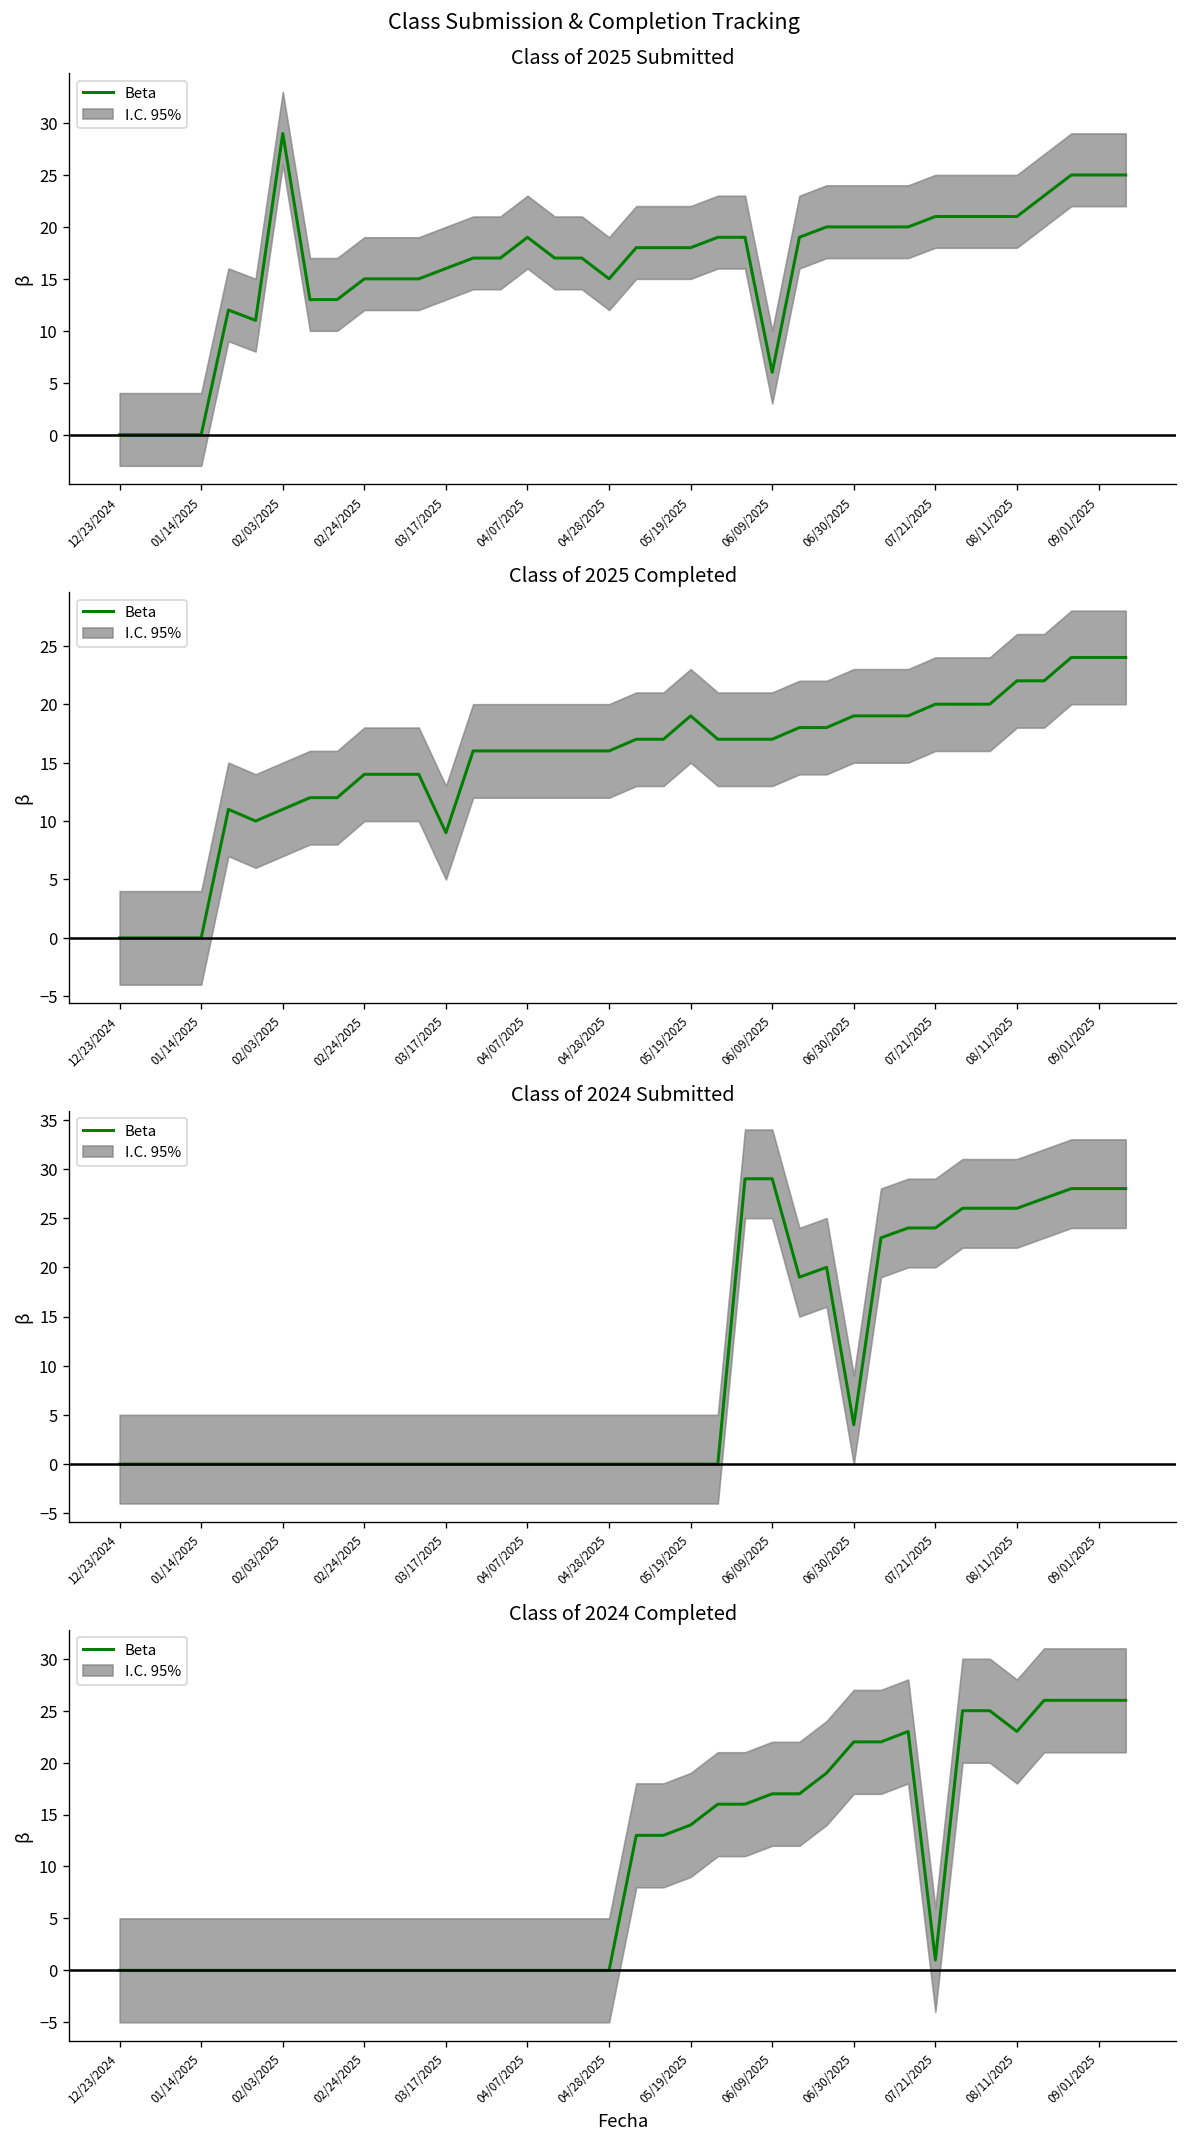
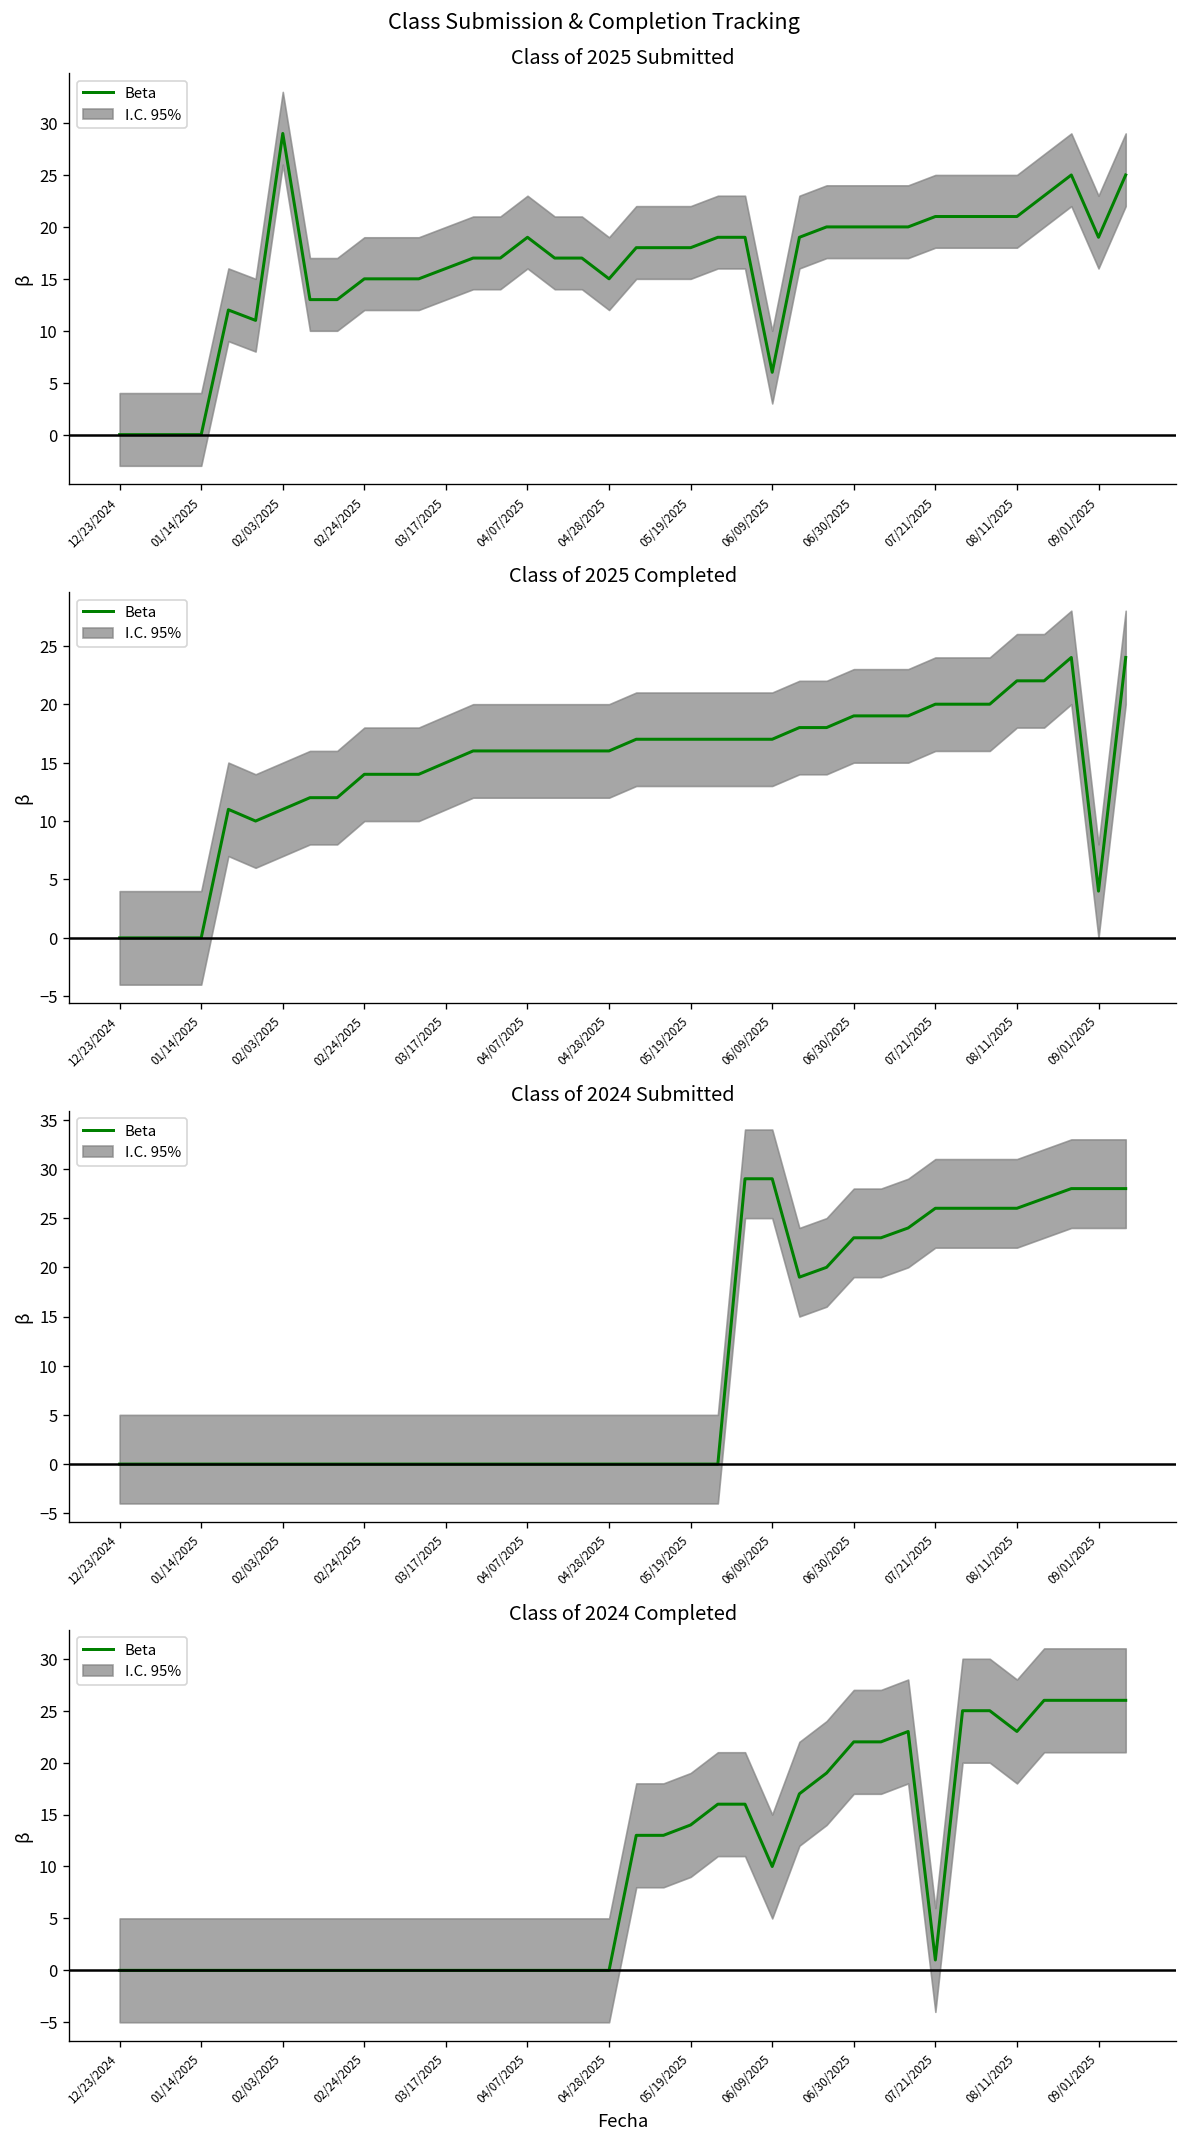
  {
    "Class of 2025 Submitted": {
      "Beta": {
        "12/23/2024": 0,
        "01/14/2025": 0,
        "02/03/2025": 29,
        "02/24/2025": 15,
        "03/17/2025": 16,
        "04/07/2025": 19,
        "04/28/2025": 15,
        "05/19/2025": 18,
        "06/09/2025": 6,
        "06/30/2025": 20,
        "07/21/2025": 21,
        "08/11/2025": 21,
-       "09/01/2025": 25
+       "09/01/2025": 19
      }
    },
    "Class of 2025 Completed": {
      "Beta": {
        "12/23/2024": 0,
        "01/14/2025": 0,
        "02/03/2025": 11,
        "02/24/2025": 14,
-       "03/17/2025": 9,
+       "03/17/2025": 15,
        "04/07/2025": 16,
        "04/28/2025": 16,
-       "05/19/2025": 19,
+       "05/19/2025": 17,
        "06/09/2025": 17,
        "06/30/2025": 19,
        "07/21/2025": 20,
        "08/11/2025": 22,
-       "09/01/2025": 24
+       "09/01/2025": 4
      }
    },
    "Class of 2024 Submitted": {
      "Beta": {
        "12/23/2024": 0,
        "01/14/2025": 0,
        "02/03/2025": 0,
        "02/24/2025": 0,
        "03/17/2025": 0,
        "04/07/2025": 0,
        "04/28/2025": 0,
        "05/19/2025": 0,
        "06/09/2025": 29,
-       "06/30/2025": 4,
-       "07/21/2025": 24,
+       "06/30/2025": 23,
+       "07/21/2025": 26,
        "08/11/2025": 26,
        "09/01/2025": 28
      },
      "I.C. 95%": {
        "06/30/2025": 9
      }
    },
    "Class of 2024 Completed": {
      "Beta": {
        "12/23/2024": 0,
        "01/14/2025": 0,
        "02/03/2025": 0,
        "02/24/2025": 0,
        "03/17/2025": 0,
        "04/07/2025": 0,
        "04/28/2025": 0,
        "05/19/2025": 14,
-       "06/09/2025": 17,
+       "06/09/2025": 10,
        "06/30/2025": 22,
        "07/21/2025": 1,
        "08/11/2025": 23,
        "09/01/2025": 26
      }
    }
  }
